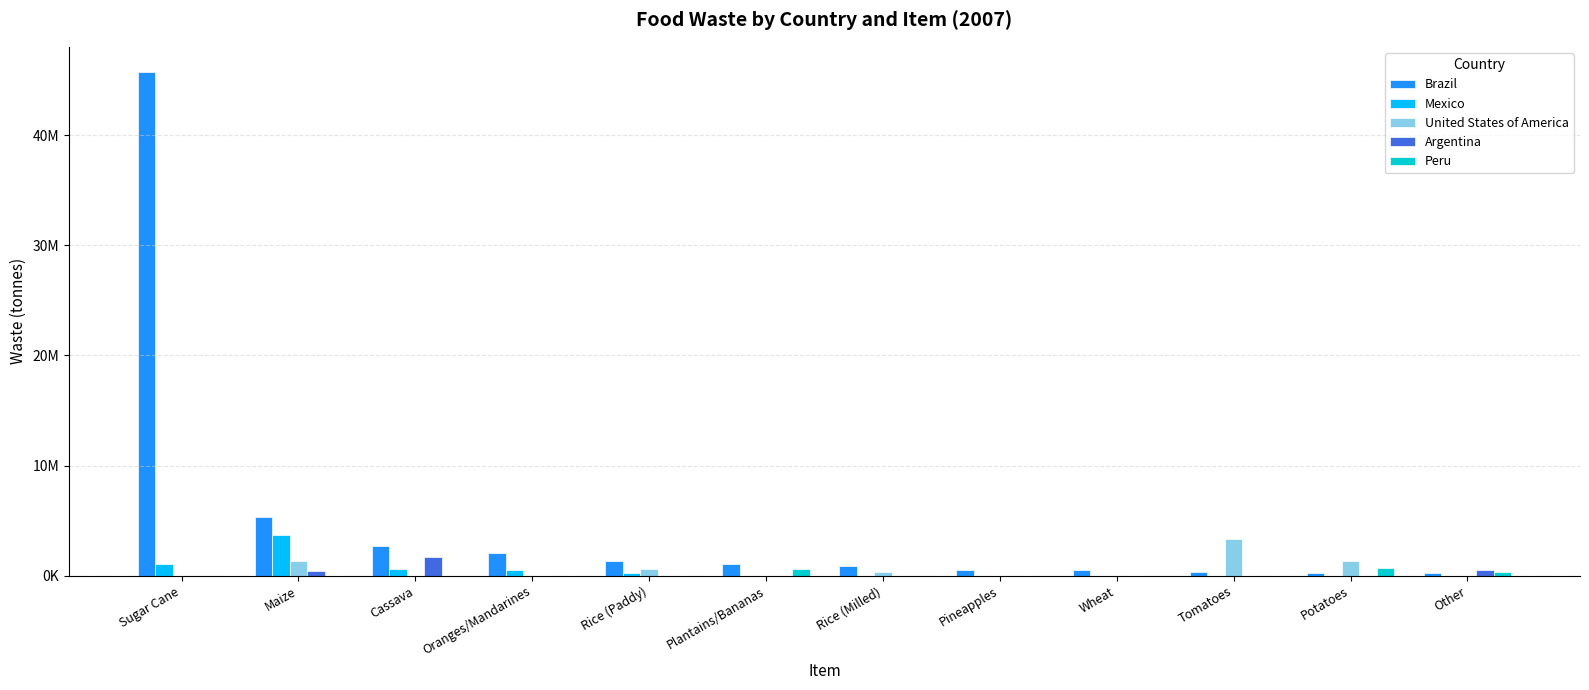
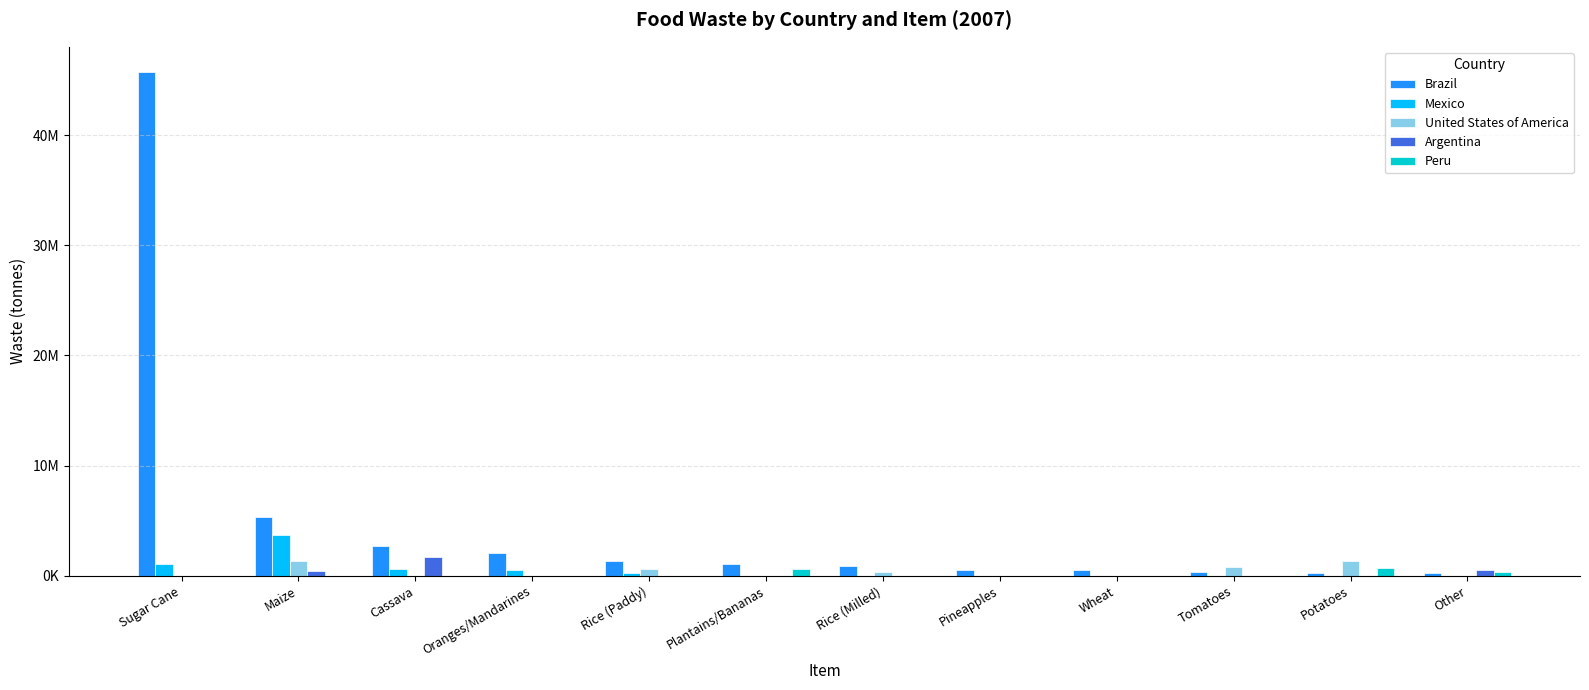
  {
    "United States of America": {
      "Sugar Cane": 0,
      "Maize": 1300000,
      "Cassava": 0,
      "Oranges/Mandarines": 0,
      "Rice (Paddy)": 600000,
      "Plantains/Bananas": 0,
      "Rice (Milled)": 400000,
      "Pineapples": 0,
      "Wheat": 0,
-     "Tomatoes": 3300000,
+     "Tomatoes": 800000,
      "Potatoes": 1300000,
      "Other": 0
    },
    "Argentina": {
      "Sugar Cane": 0,
      "Maize": 400000,
      "Cassava": 1700000,
      "Oranges/Mandarines": 0,
      "Rice (Paddy)": 0,
      "Plantains/Bananas": 0,
      "Rice (Milled)": 0,
      "Pineapples": 0,
      "Wheat": 0,
      "Tomatoes": 0,
      "Potatoes": 0,
      "Other": 500000
    }
  }
